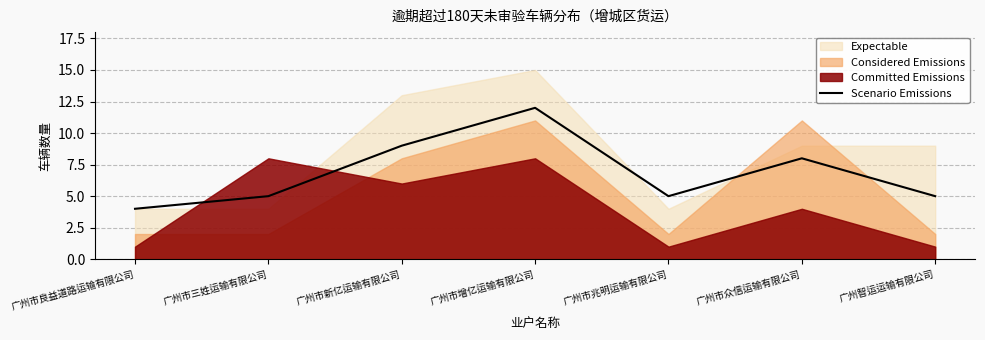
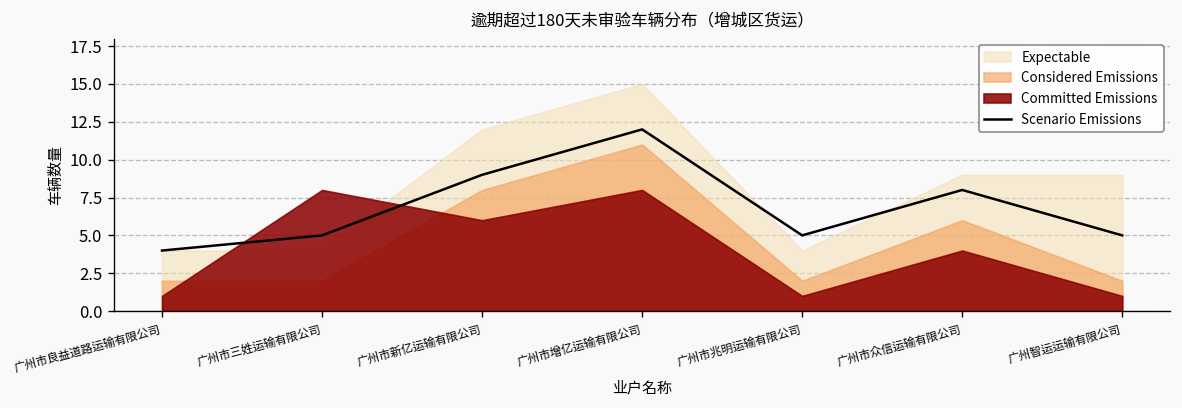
  {
    "Scenario Emissions": {
      "广州市三姓运输有限公司": 5,
      "广州市新亿运输有限公司": 9,
      "广州市增亿运输有限公司": 12,
      "广州市兆明运输有限公司": 5,
      "广州市众信运输有限公司": 8,
      "广州智运运输有限公司": 5
    },
    "Expectable": {
      "广州市三姓运输有限公司": 4,
-     "广州市新亿运输有限公司": 13,
+     "广州市新亿运输有限公司": 12,
      "广州市增亿运输有限公司": 15,
      "广州市兆明运输有限公司": 4,
      "广州市众信运输有限公司": 9,
      "广州智运运输有限公司": 9
    },
    "Considered Emissions": {
      "广州市良益道路运输有限公司": 2,
      "广州市三姓运输有限公司": 2,
      "广州市新亿运输有限公司": 8,
      "广州市增亿运输有限公司": 11,
      "广州市兆明运输有限公司": 2,
-     "广州市众信运输有限公司": 11,
+     "广州市众信运输有限公司": 6,
      "广州智运运输有限公司": 2
    },
    "Committed Emissions": {
      "广州市良益道路运输有限公司": 1,
      "广州市三姓运输有限公司": 8,
      "广州市新亿运输有限公司": 6,
      "广州市增亿运输有限公司": 8,
      "广州市兆明运输有限公司": 1,
      "广州市众信运输有限公司": 4,
      "广州智运运输有限公司": 1
    }
  }
